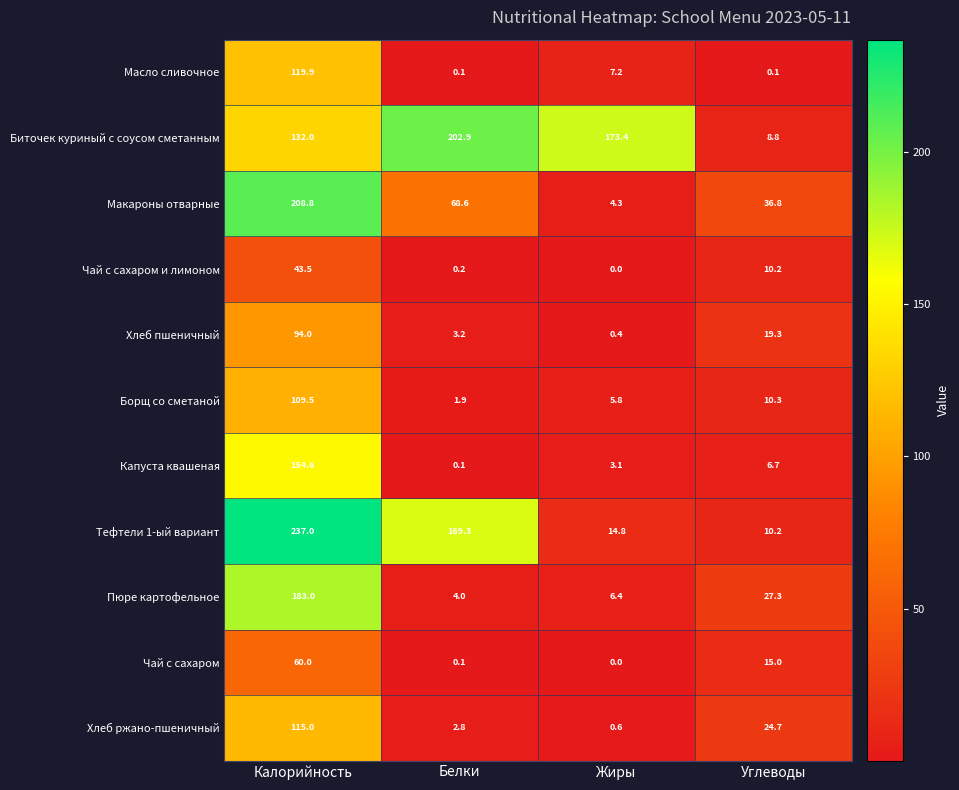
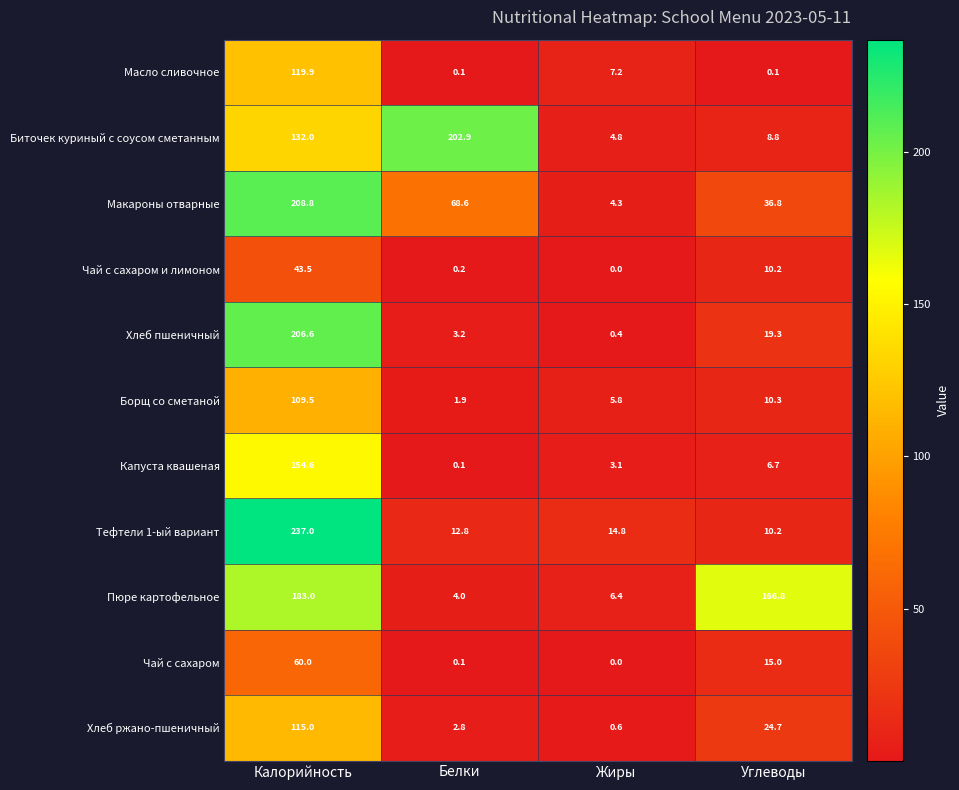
  {
    "Масло сливочное": {
      "Калорийность": 119.9,
      "Белки": 0.1,
      "Жиры": 7.2,
      "Углеводы": 0.1
    },
    "Биточек куриный с соусом сметанным": {
      "Калорийность": 132.0,
      "Белки": 202.9,
-     "Жиры": 173.4,
+     "Жиры": 4.8,
      "Углеводы": 8.8
    },
    "Макароны отварные": {
      "Калорийность": 208.8,
      "Белки": 68.6,
      "Жиры": 4.3,
      "Углеводы": 36.8
    },
    "Чай с сахаром и лимоном": {
      "Калорийность": 43.5,
      "Белки": 0.2,
      "Жиры": 0.0,
      "Углеводы": 10.2
    },
    "Хлеб пшеничный": {
-     "Калорийность": 94.0,
+     "Калорийность": 206.6,
      "Белки": 3.2,
      "Жиры": 0.4,
      "Углеводы": 19.3
    },
    "Борщ со сметаной": {
      "Калорийность": 109.5,
      "Белки": 1.9,
      "Жиры": 5.8,
      "Углеводы": 10.3
    },
    "Капуста квашеная": {
      "Калорийность": 154.6,
      "Белки": 0.1,
      "Жиры": 3.1,
      "Углеводы": 6.7
    },
    "Тефтели 1-ый вариант": {
      "Калорийность": 237.0,
-     "Белки": 169.3,
+     "Белки": 12.8,
      "Жиры": 14.8,
      "Углеводы": 10.2
    },
    "Пюре картофельное": {
      "Калорийность": 183.0,
      "Белки": 4.0,
      "Жиры": 6.4,
-     "Углеводы": 27.3
+     "Углеводы": 166.8
    },
    "Чай с сахаром": {
      "Калорийность": 60.0,
      "Белки": 0.1,
      "Жиры": 0.0,
      "Углеводы": 15.0
    },
    "Хлеб ржано-пшеничный": {
      "Калорийность": 115.0,
      "Белки": 2.8,
      "Жиры": 0.6,
      "Углеводы": 24.7
    }
  }
